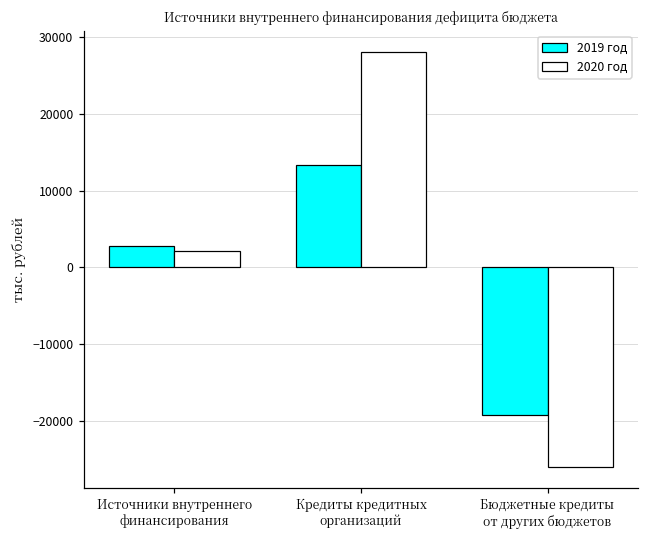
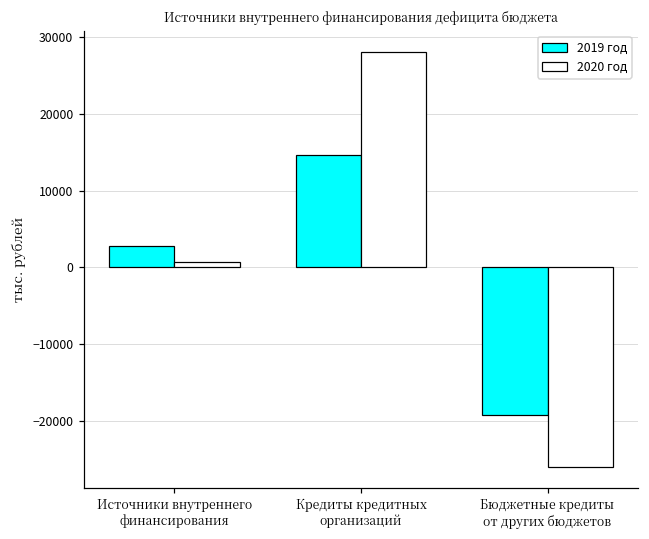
  {
    "2019 год": {
      "Источники внутреннего финансирования": 3000,
-     "Кредиты кредитных организаций": 13000,
+     "Кредиты кредитных организаций": 15000,
      "Бюджетные кредиты от других бюджетов": -19000
    },
    "2020 год": {
-     "Источники внутреннего финансирования": 2000,
+     "Источники внутреннего финансирования": 1000,
      "Кредиты кредитных организаций": 28000,
      "Бюджетные кредиты от других бюджетов": -26000
    }
  }
